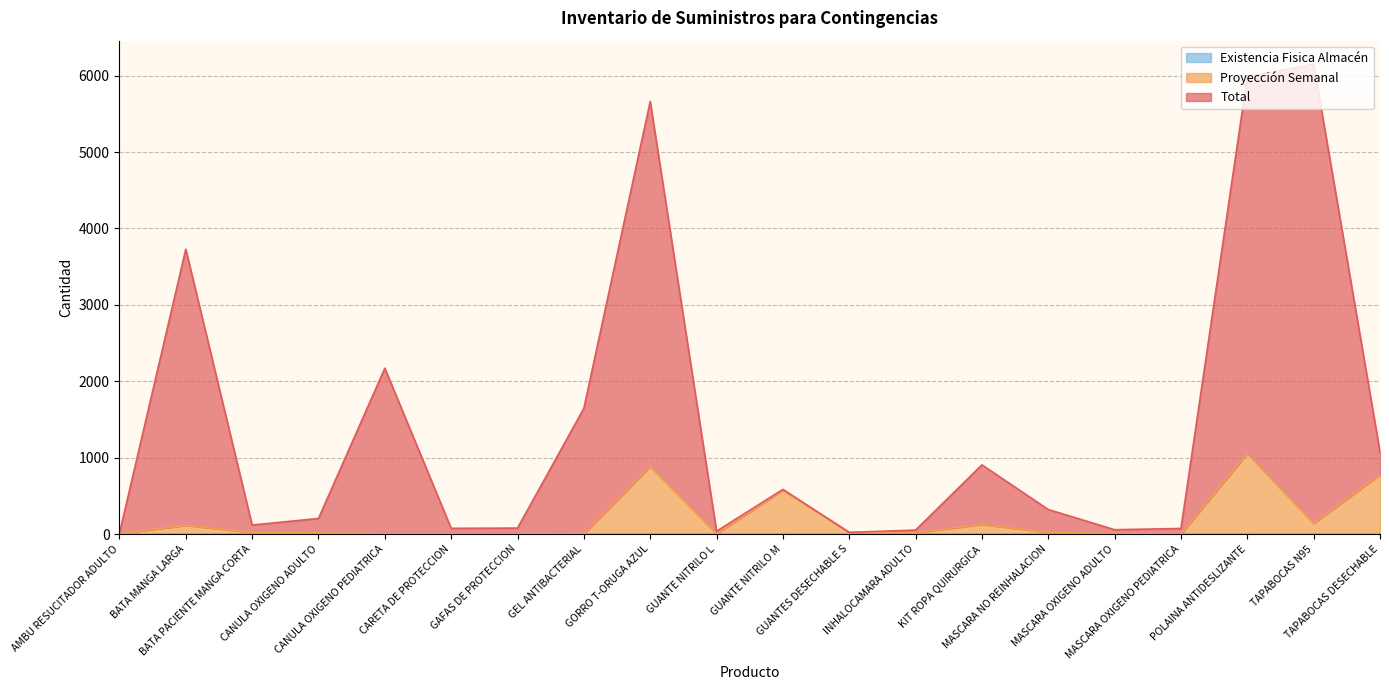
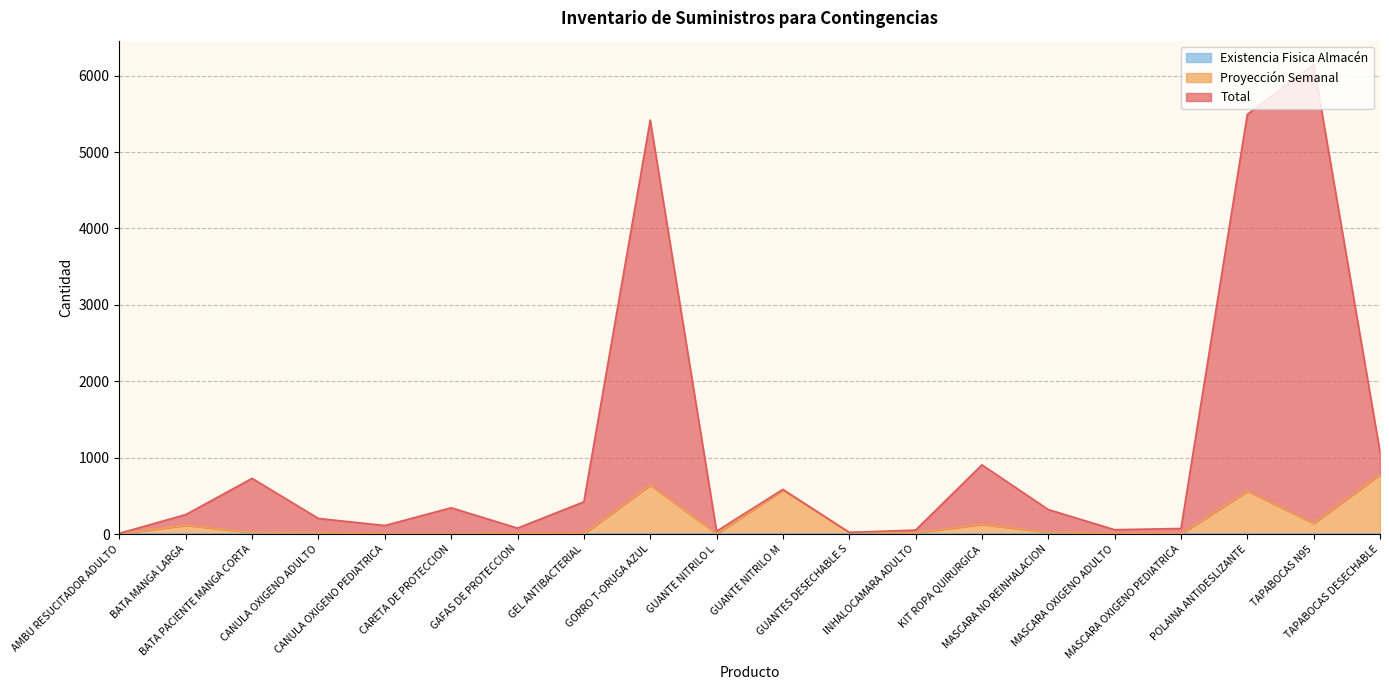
  {
    "Existencia Fisica Almacén": {
      "BATA MANGA LARGA": 0,
      "GORRO T-ORUGA AZUL": 0,
      "GUANTE NITRILO M": 0,
      "KIT ROPA QUIRURGICA": 0,
      "POLAINA ANTIDESLIZANTE": 0,
      "TAPABOCAS N95": 0,
      "TAPABOCAS DESECHABLE": 0
    },
    "Proyección Semanal": {
      "BATA MANGA LARGA": 100,
-     "GORRO T-ORUGA AZUL": 900,
+     "GORRO T-ORUGA AZUL": 600,
      "KIT ROPA QUIRURGICA": 100,
-     "POLAINA ANTIDESLIZANTE": 1100,
+     "POLAINA ANTIDESLIZANTE": 600,
      "TAPABOCAS N95": 100,
      "TAPABOCAS DESECHABLE": 800
    },
    "Total": {
-     "BATA MANGA LARGA": 3600,
-     "BATA PACIENTE MANGA CORTA": 100,
+     "BATA MANGA LARGA": 100,
+     "BATA PACIENTE MANGA CORTA": 700,
      "CANULA OXIGENO ADULTO": 200,
-     "CANULA OXIGENO PEDIATRICA": 2200,
-     "CARETA DE PROTECCION": 100,
+     "CANULA OXIGENO PEDIATRICA": 100,
+     "CARETA DE PROTECCION": 300,
      "GAFAS DE PROTECCION": 100,
-     "GEL ANTIBACTERIAL": 1600,
+     "GEL ANTIBACTERIAL": 400,
      "GORRO T-ORUGA AZUL": 4800,
      "INHALOCAMARA ADULTO": 0,
      "KIT ROPA QUIRURGICA": 800,
      "MASCARA NO REINHALACION": 300,
      "MASCARA OXIGENO ADULTO": 100,
      "MASCARA OXIGENO PEDIATRICA": 100,
      "TAPABOCAS DESECHABLE": 300
    }
  }
